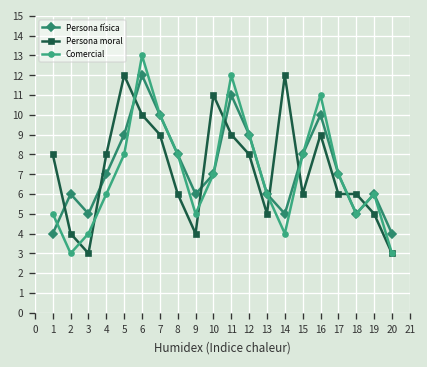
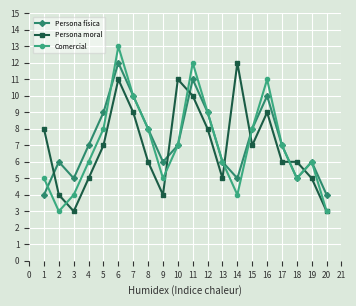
  {
    "Persona moral": {
      "1": 8,
      "2": 4,
      "3": 3,
-     "4": 8,
-     "5": 12,
-     "6": 10,
+     "4": 5,
+     "5": 7,
+     "6": 11,
      "7": 9,
      "8": 6,
      "9": 4,
      "10": 11,
-     "11": 9,
+     "11": 10,
      "12": 8,
      "13": 5,
      "14": 12,
-     "15": 6,
+     "15": 7,
      "16": 9,
      "17": 6,
      "18": 6,
      "19": 5
    }
  }
